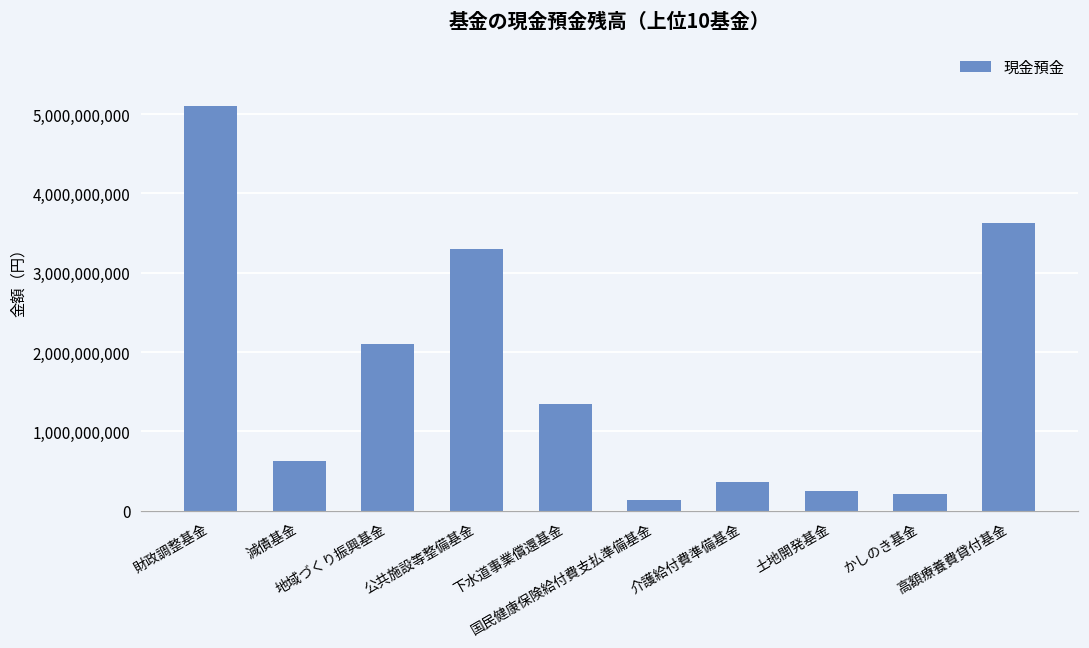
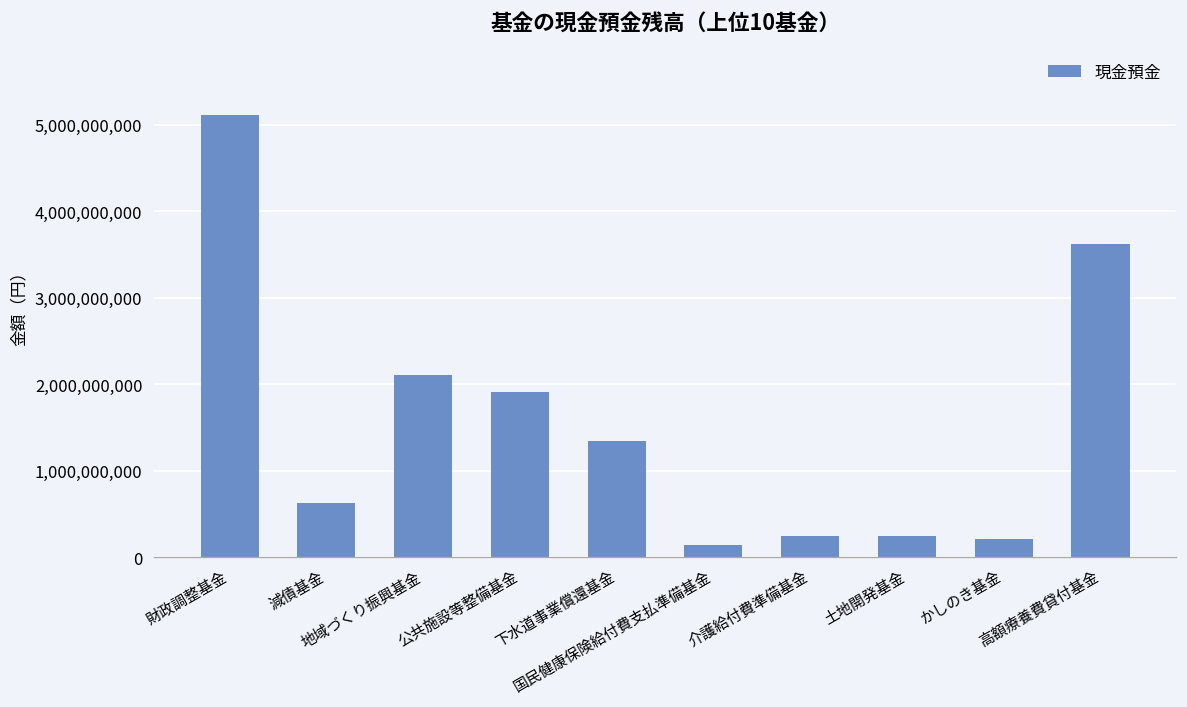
  {
    "財政調整基金": "5,100,000,000",
    "減債基金": "600,000,000",
    "地域づくり振興基金": "2,100,000,000",
-   "公共施設等整備基金": "3,300,000,000",
+   "公共施設等整備基金": "1,900,000,000",
    "下水道事業償還基金": "1,300,000,000",
    "国民健康保険給付費支払準備基金": "100,000,000",
-   "介護給付費準備基金": "400,000,000",
+   "介護給付費準備基金": "200,000,000",
    "土地開発基金": "300,000,000",
    "かしのき基金": "200,000,000",
    "高額療養費貸付基金": "3,600,000,000"
  }
